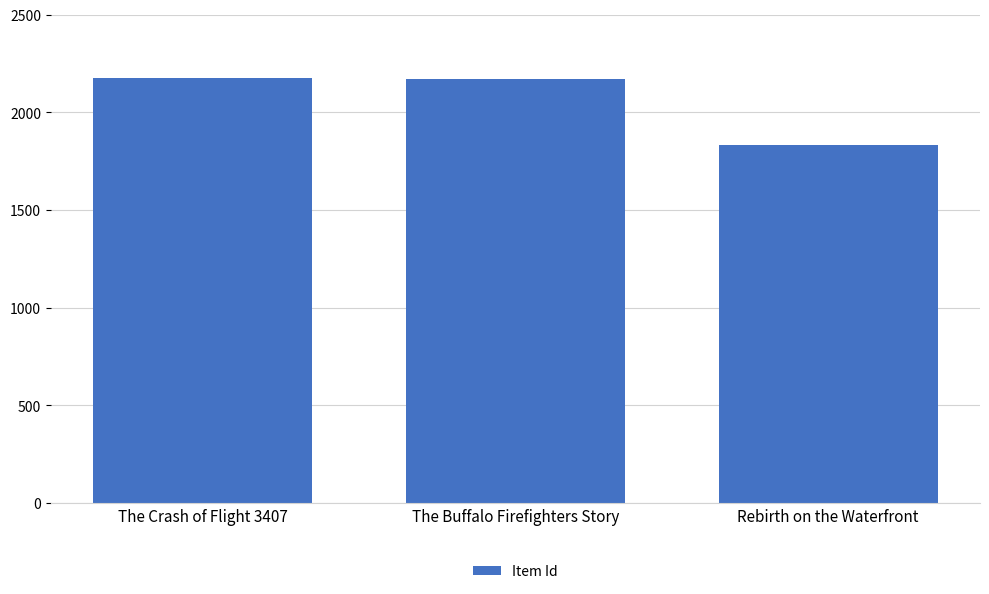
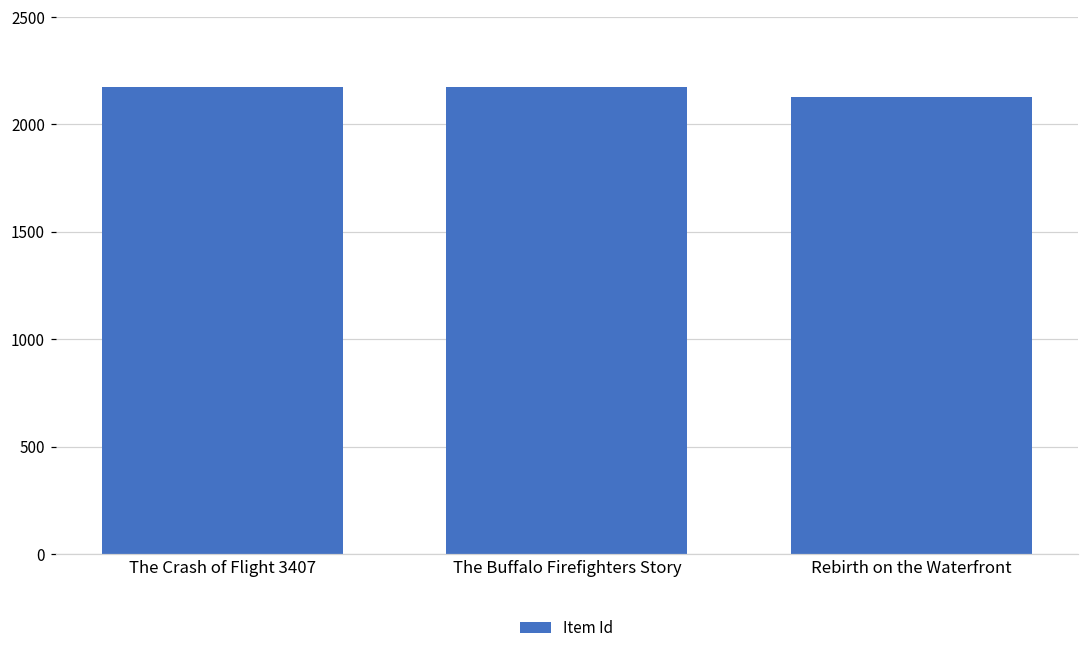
  {
    "The Crash of Flight 3407": 2170,
    "The Buffalo Firefighters Story": 2170,
-   "Rebirth on the Waterfront": 1830
+   "Rebirth on the Waterfront": 2130
  }
